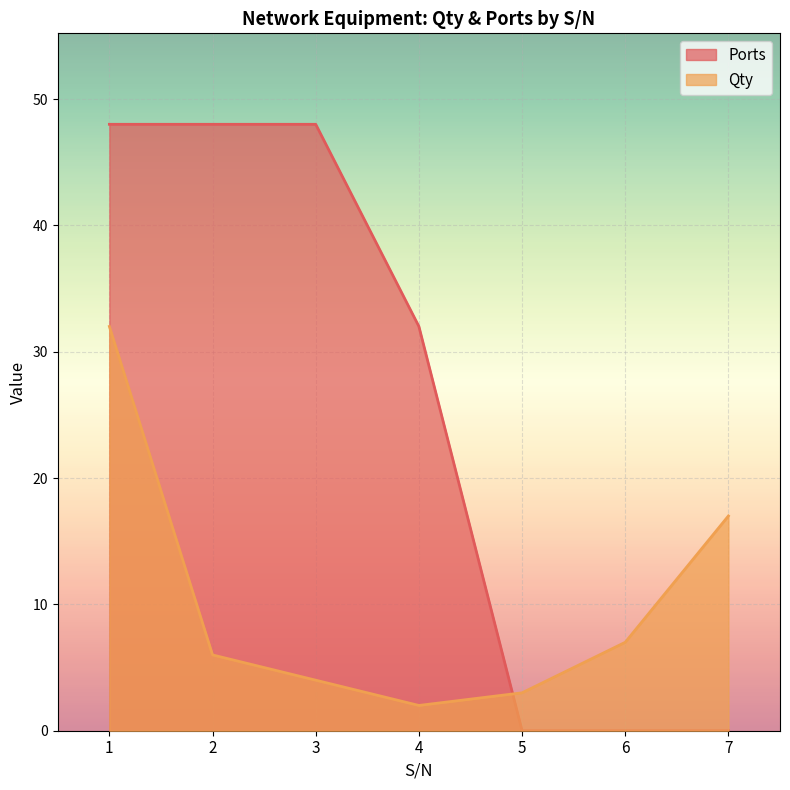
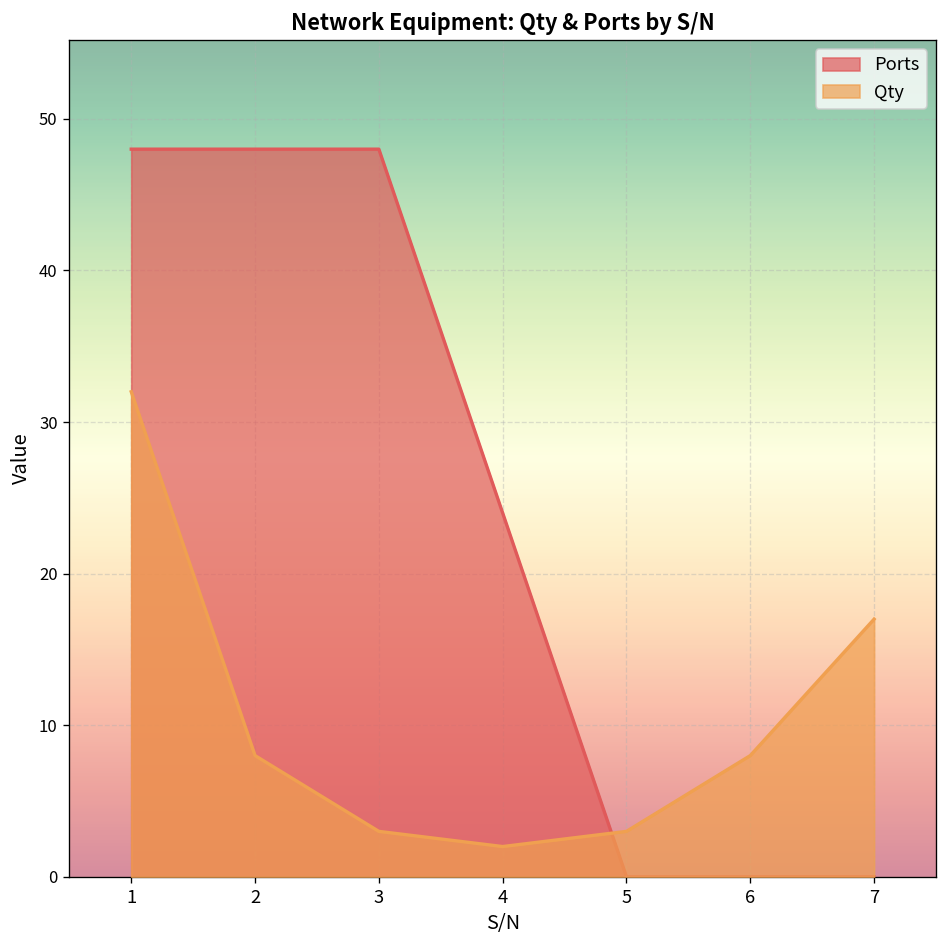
  {
    "Ports": {
      "1": 48,
      "2": 48,
      "3": 48,
-     "4": 32,
+     "4": 24,
      "5": 0,
      "6": 0,
      "7": 0
    },
    "Qty": {
      "1": 32,
-     "2": 6,
-     "3": 4,
+     "2": 8,
+     "3": 3,
      "4": 2,
      "5": 3,
-     "6": 7,
+     "6": 8,
      "7": 17
    }
  }
